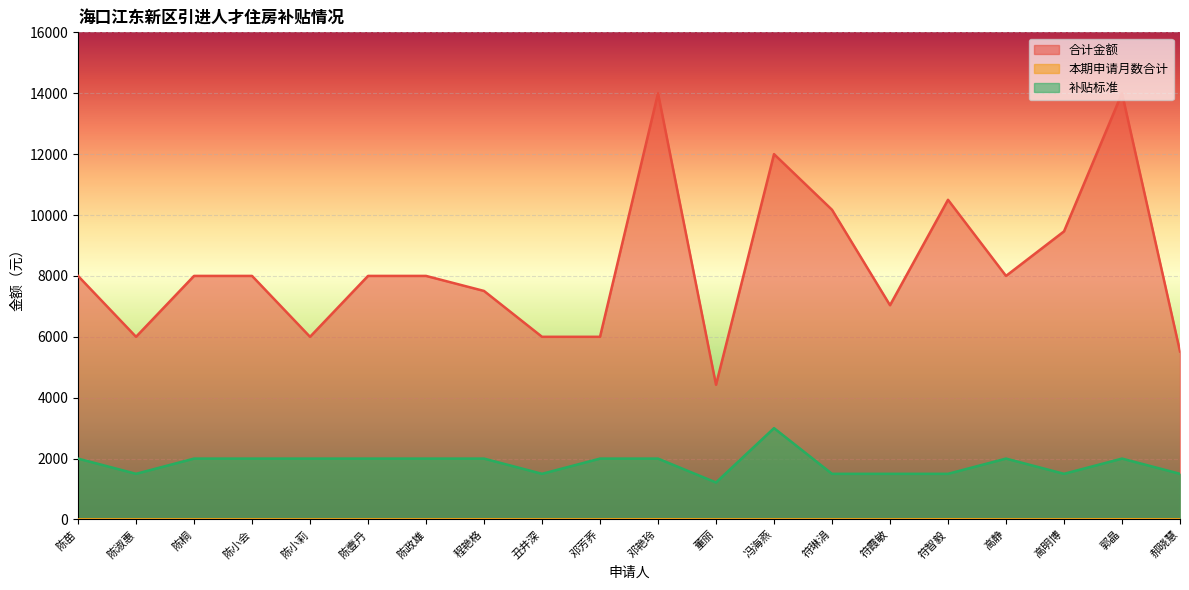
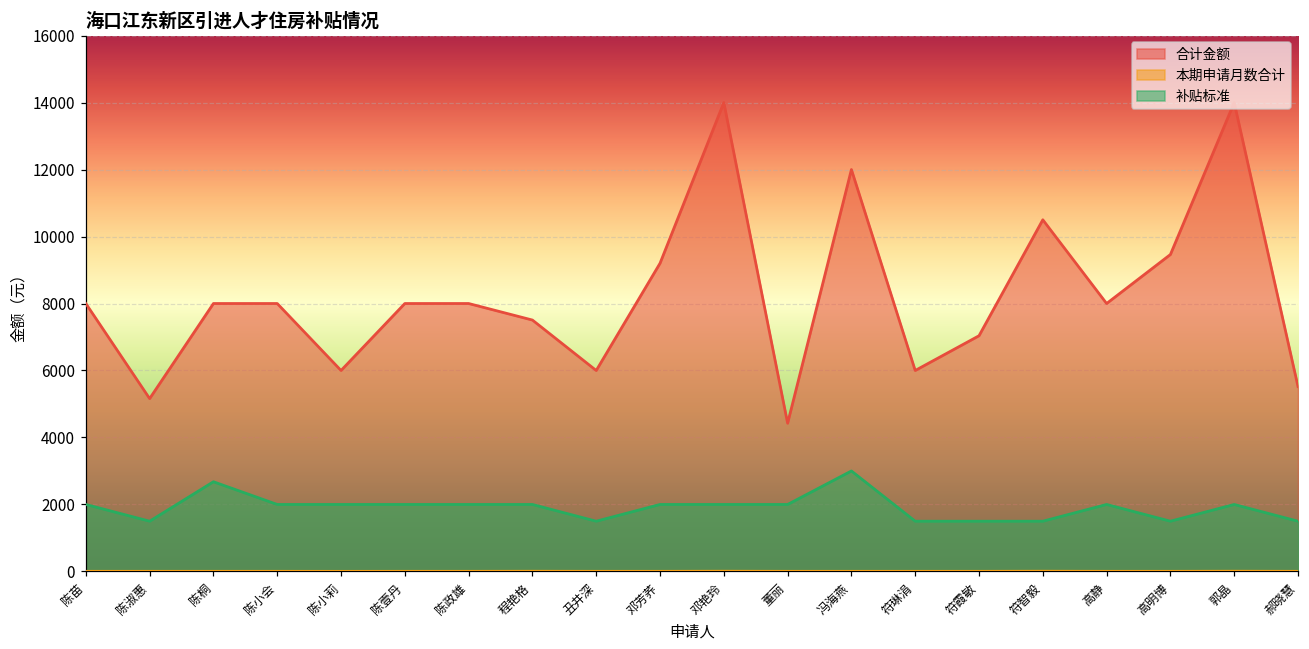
  {
    "合计金额": {
      "陈苗": 8000,
-     "陈淑惠": 6000,
+     "陈淑惠": 5200,
      "陈桐": 8000,
      "陈小会": 8000,
      "陈小莉": 6000,
      "陈壹丹": 8000,
      "陈政雄": 8000,
      "程艳格": 7500,
      "丑井深": 6000,
-     "邓芳荞": 6000,
+     "邓芳荞": 9200,
      "邓艳玲": 14000,
      "董丽": 4400,
      "冯海燕": 12000,
-     "符琳涓": 10200,
+     "符琳涓": 6000,
      "符霞敏": 7000,
      "符智毅": 10500,
      "高静": 8000,
      "高明博": 9500,
      "郝晓慧": 5500
    },
    "本期申请月数合计": {
      "陈苗": 0,
      "陈淑惠": 0,
      "陈桐": 0,
      "陈小会": 0,
      "陈小莉": 0,
      "陈壹丹": 0,
      "陈政雄": 0,
      "程艳格": 0,
      "丑井深": 0,
      "邓芳荞": 0,
      "邓艳玲": 0,
      "董丽": 0,
      "冯海燕": 0,
      "符琳涓": 0,
      "符霞敏": 0,
      "符智毅": 0,
      "高静": 0,
      "高明博": 0,
      "郭晶": 0,
      "郝晓慧": 0
    },
    "补贴标准": {
      "陈苗": 2000,
      "陈淑惠": 1500,
-     "陈桐": 2000,
+     "陈桐": 2700,
      "陈小会": 2000,
      "陈小莉": 2000,
      "陈壹丹": 2000,
      "陈政雄": 2000,
      "程艳格": 2000,
      "丑井深": 1500,
      "邓芳荞": 2000,
      "邓艳玲": 2000,
-     "董丽": 1200,
+     "董丽": 2000,
      "冯海燕": 3000,
      "符琳涓": 1500,
      "符霞敏": 1500,
      "符智毅": 1500,
      "高静": 2000,
      "高明博": 1500,
      "郭晶": 2000,
      "郝晓慧": 1500
    }
  }
